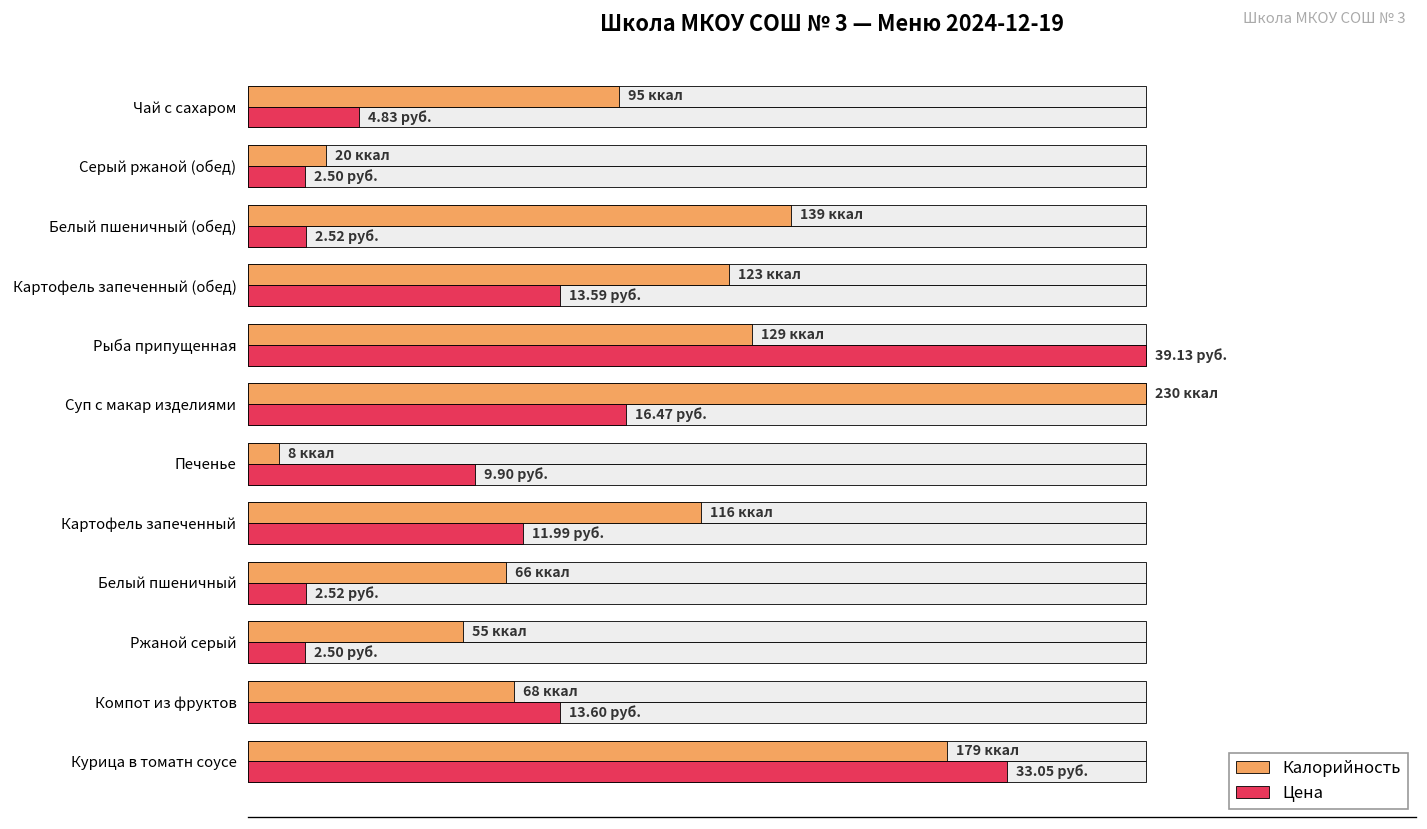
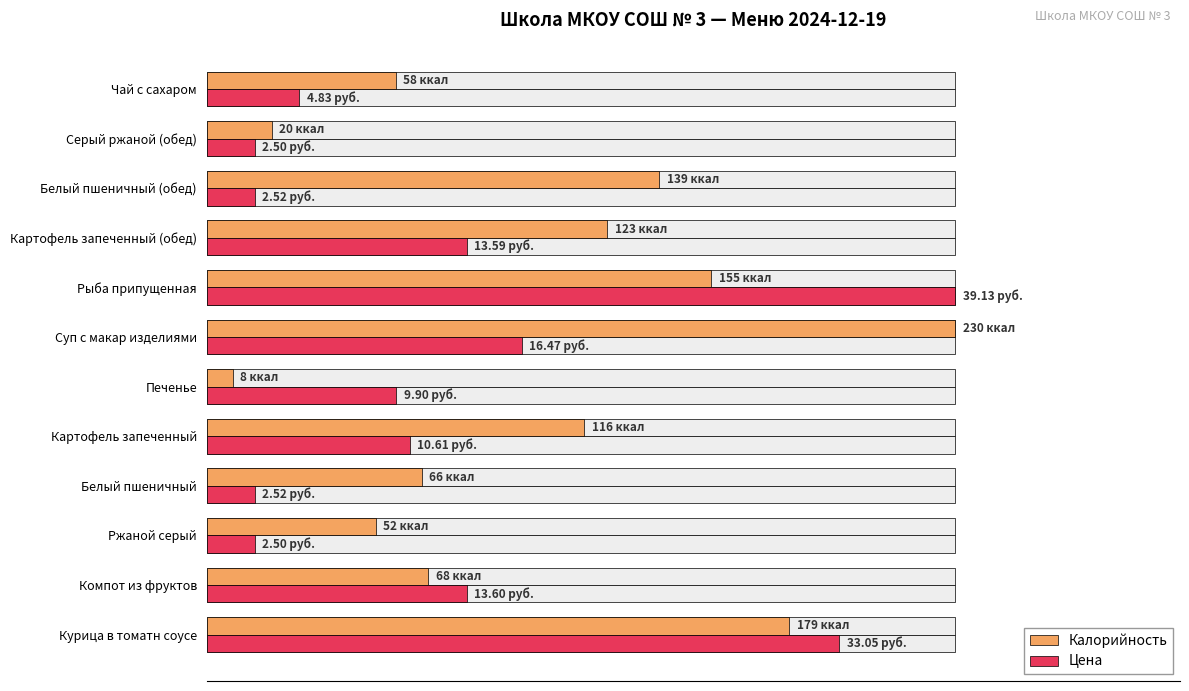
  {
    "Калорийность": {
-     "Чай с сахаром": 95,
-     "Рыба припущенная": 129,
-     "Ржаной серый": 55
+     "Чай с сахаром": 58,
+     "Рыба припущенная": 155,
+     "Ржаной серый": 52
    },
    "Цена": {
-     "Картофель запеченный": 11.99
+     "Картофель запеченный": 10.61
    }
  }
